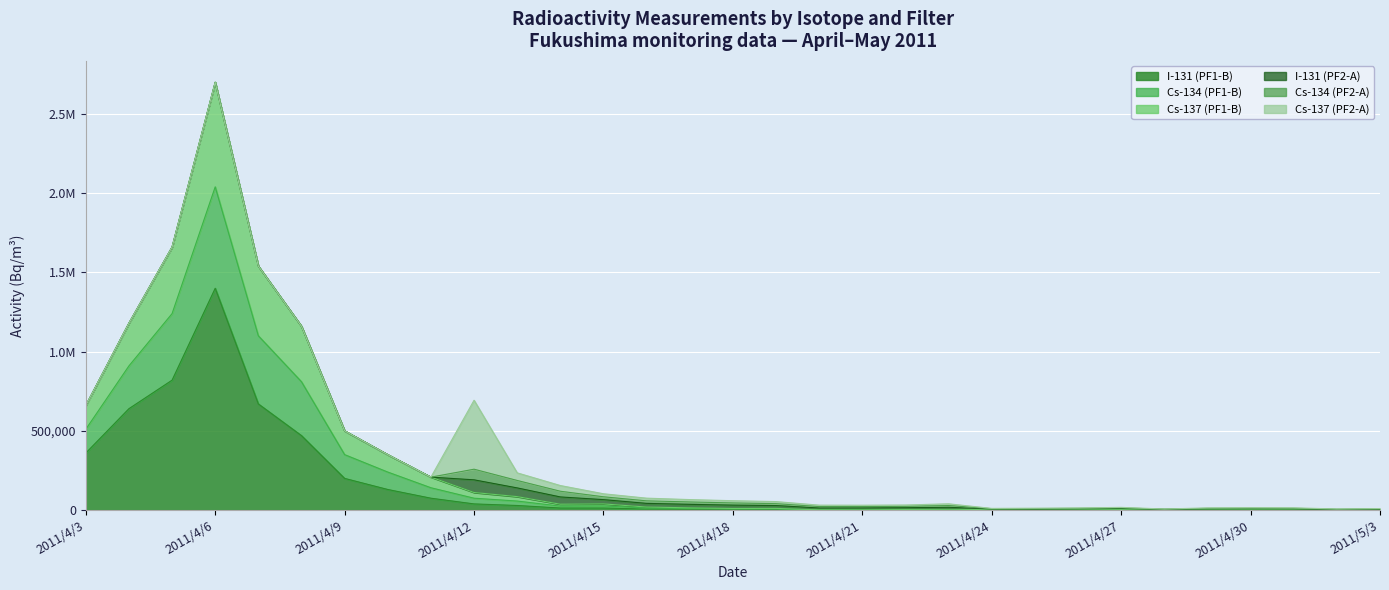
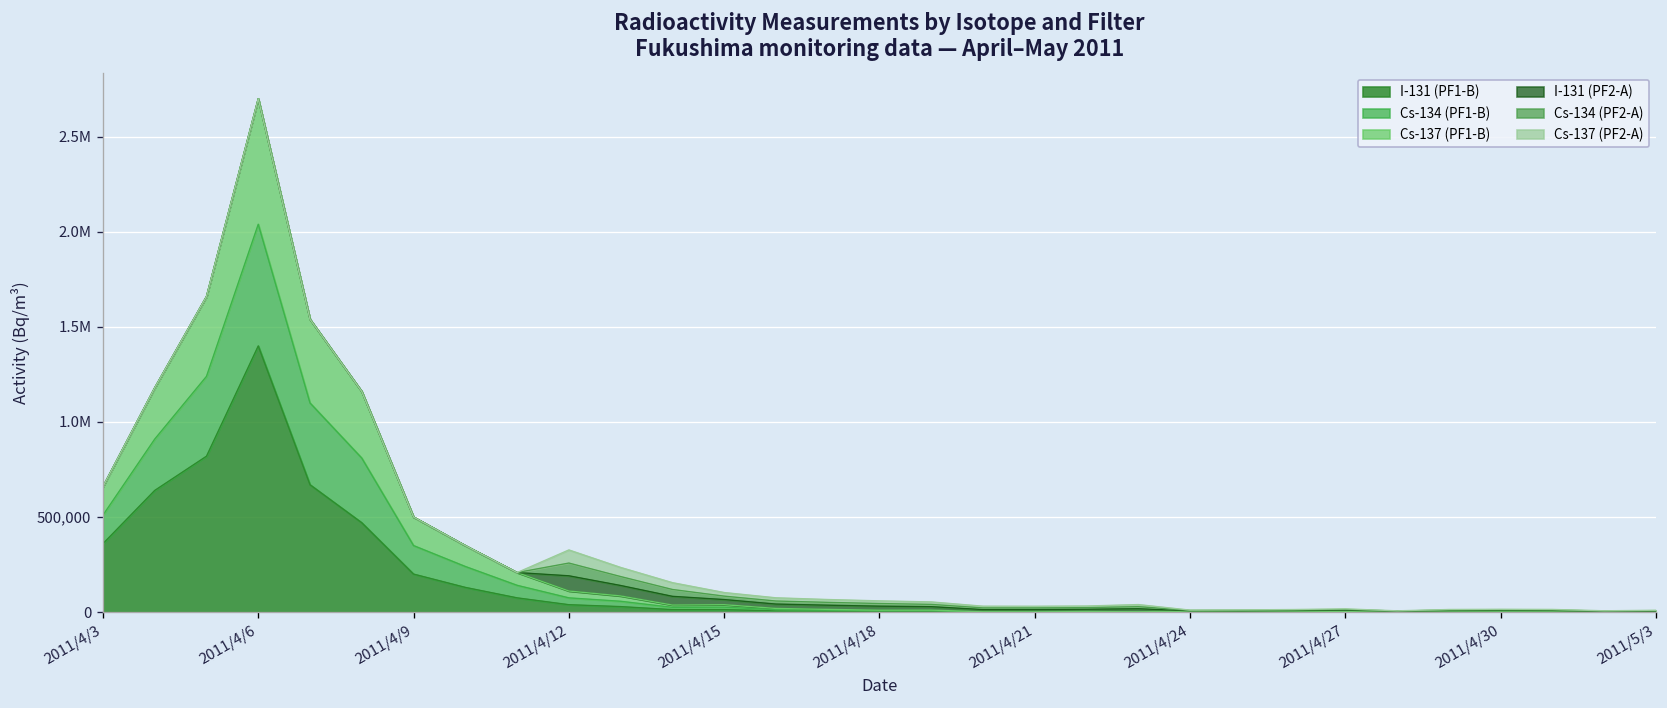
  {
    "Cs-137 (PF2-A)": {
-     "2011/4/12": "440,000",
+     "2011/4/12": "70,000",
      "2011/4/15": "20,000"
    }
  }
